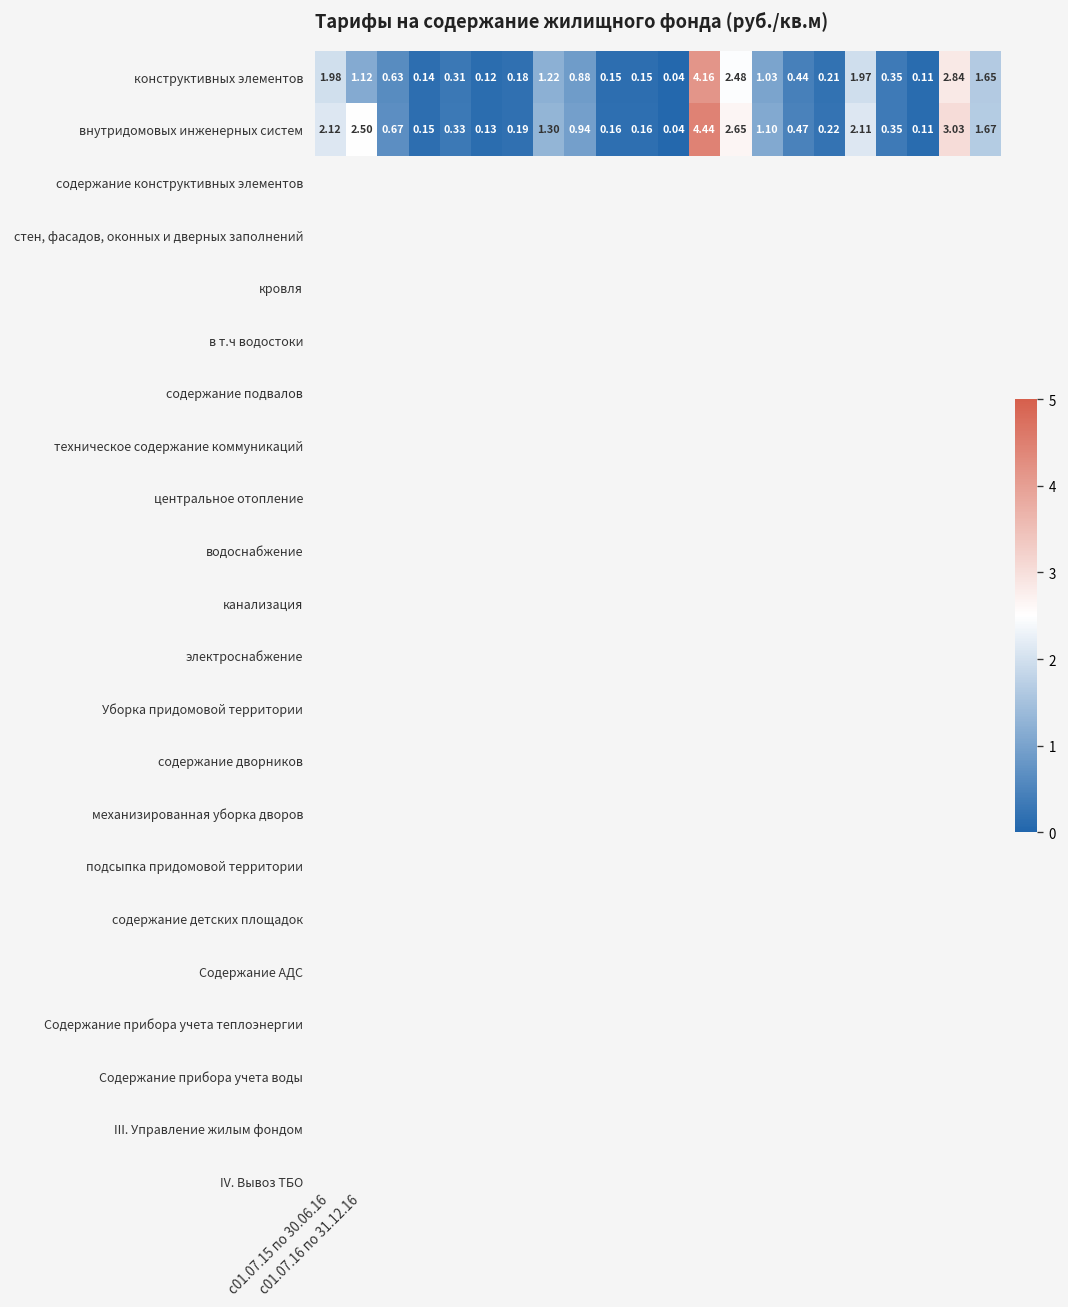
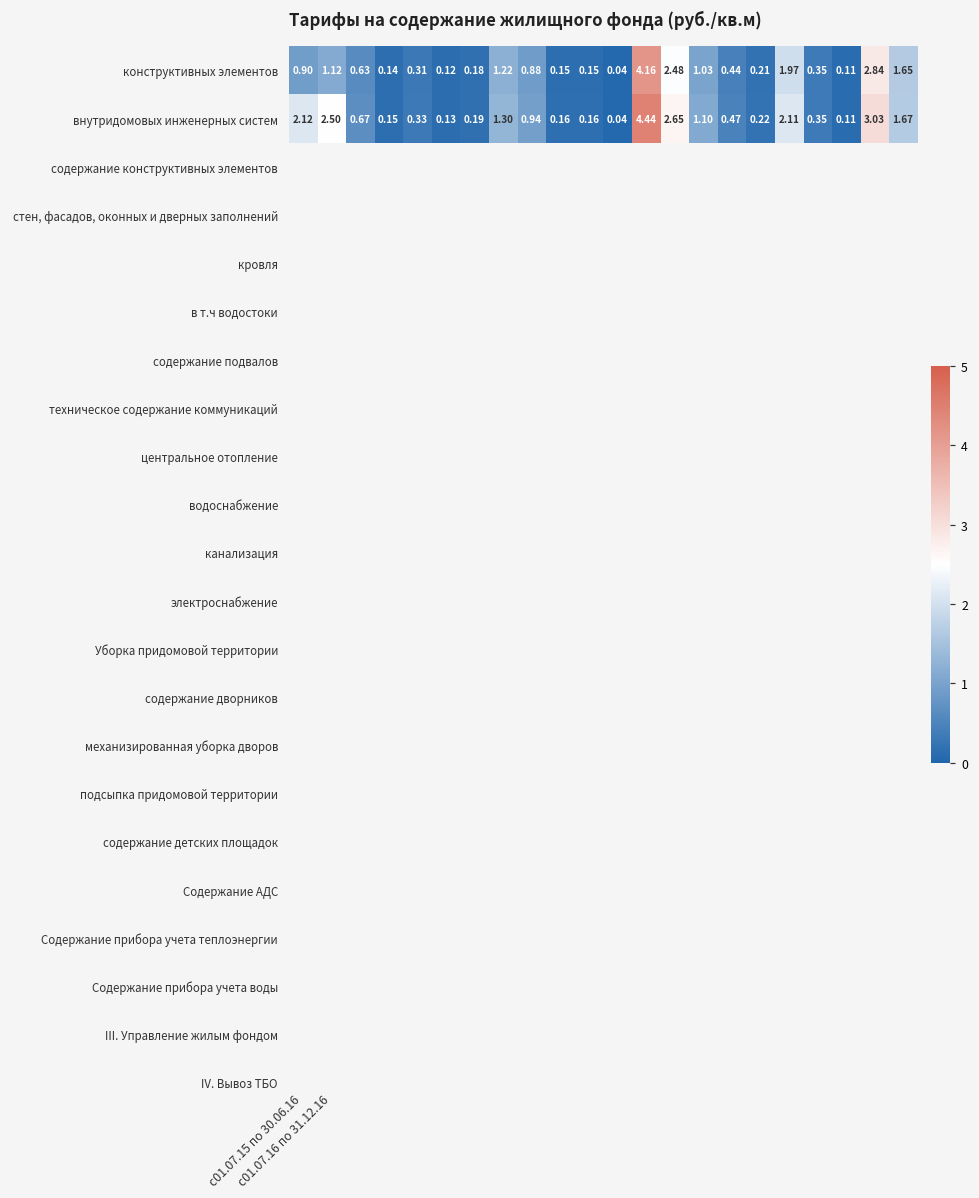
  {
    "конструктивных элементов": {
-     "с01.07.15 по 30.06.16": 1.98,
+     "с01.07.15 по 30.06.16": 0.90,
      "с01.07.16 по 31.12.16": 1.12
    },
    "внутридомовых инженерных систем": {
      "с01.07.15 по 30.06.16": 2.12,
      "с01.07.16 по 31.12.16": 2.50
    }
  }
